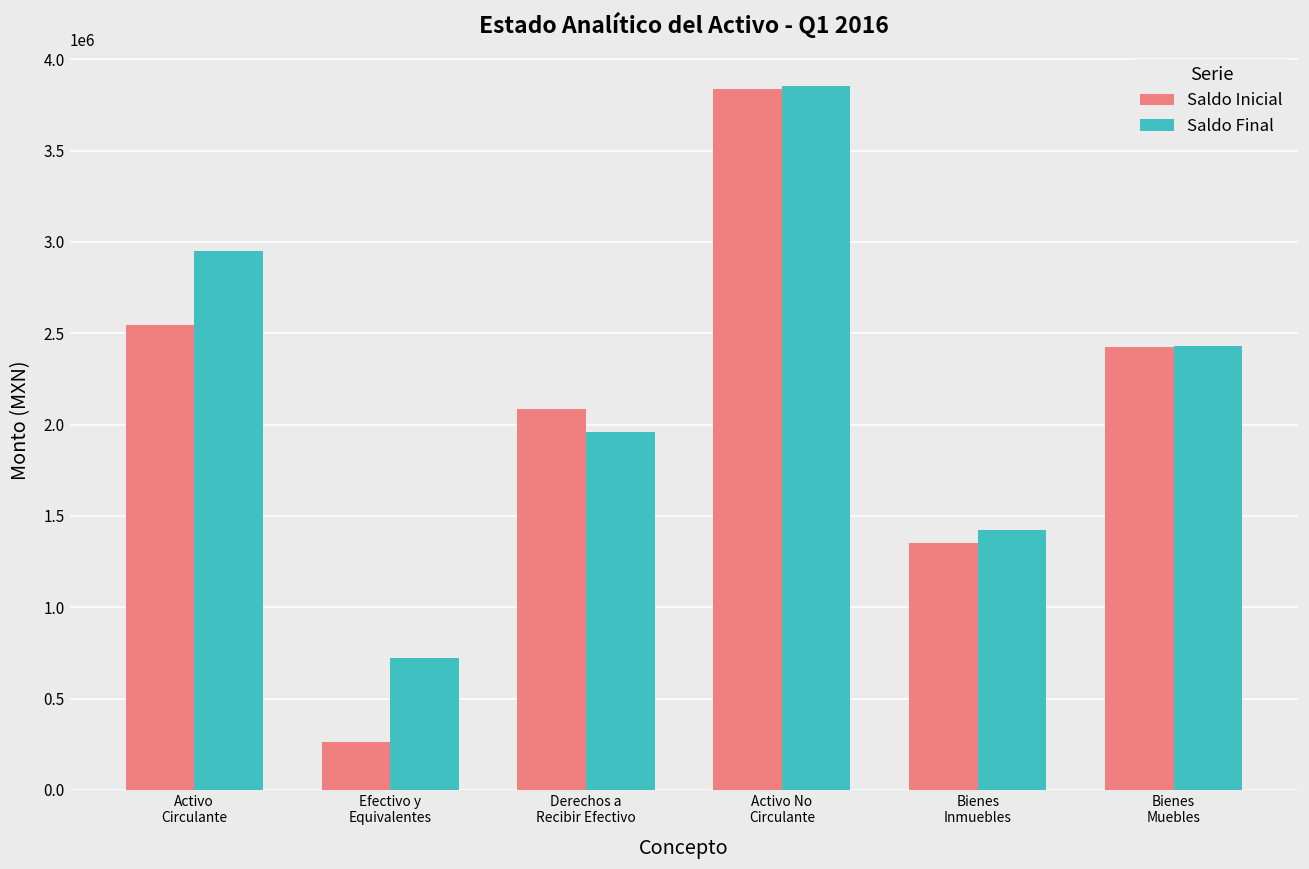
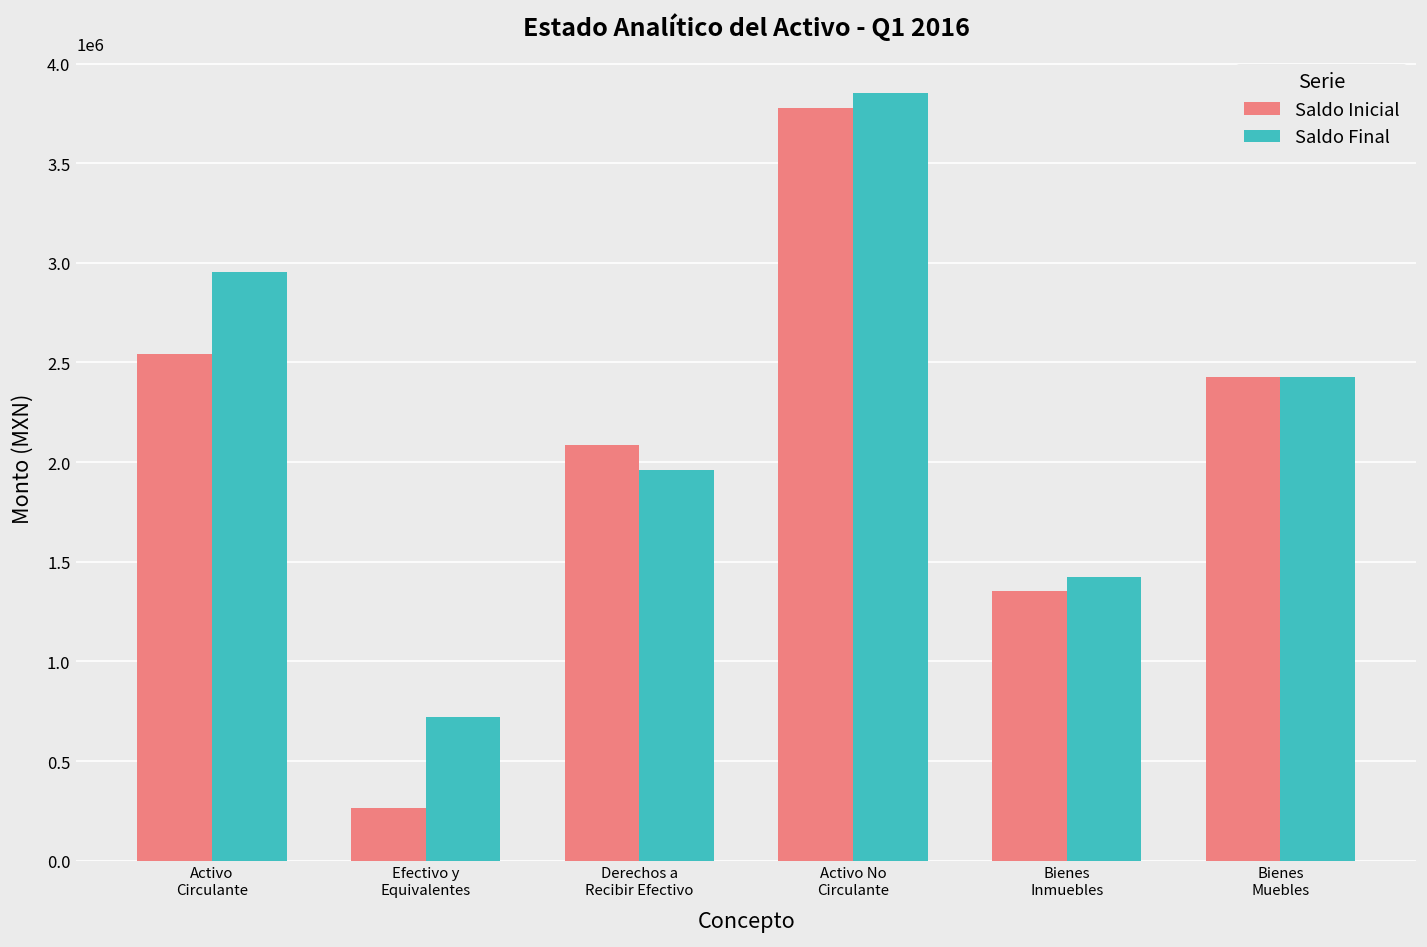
  {
    "Saldo Inicial": {
      "Activo Circulante": 2550000,
      "Efectivo y Equivalentes": 260000,
      "Derechos a Recibir Efectivo": 2090000,
-     "Activo No Circulante": 3840000,
+     "Activo No Circulante": 3780000,
      "Bienes Inmuebles": 1350000,
      "Bienes Muebles": 2430000
    },
    "Saldo Final": {
      "Activo Circulante": 2950000,
      "Efectivo y Equivalentes": 720000,
      "Derechos a Recibir Efectivo": 1960000,
      "Activo No Circulante": 3850000,
      "Bienes Inmuebles": 1420000,
      "Bienes Muebles": 2430000
    }
  }
